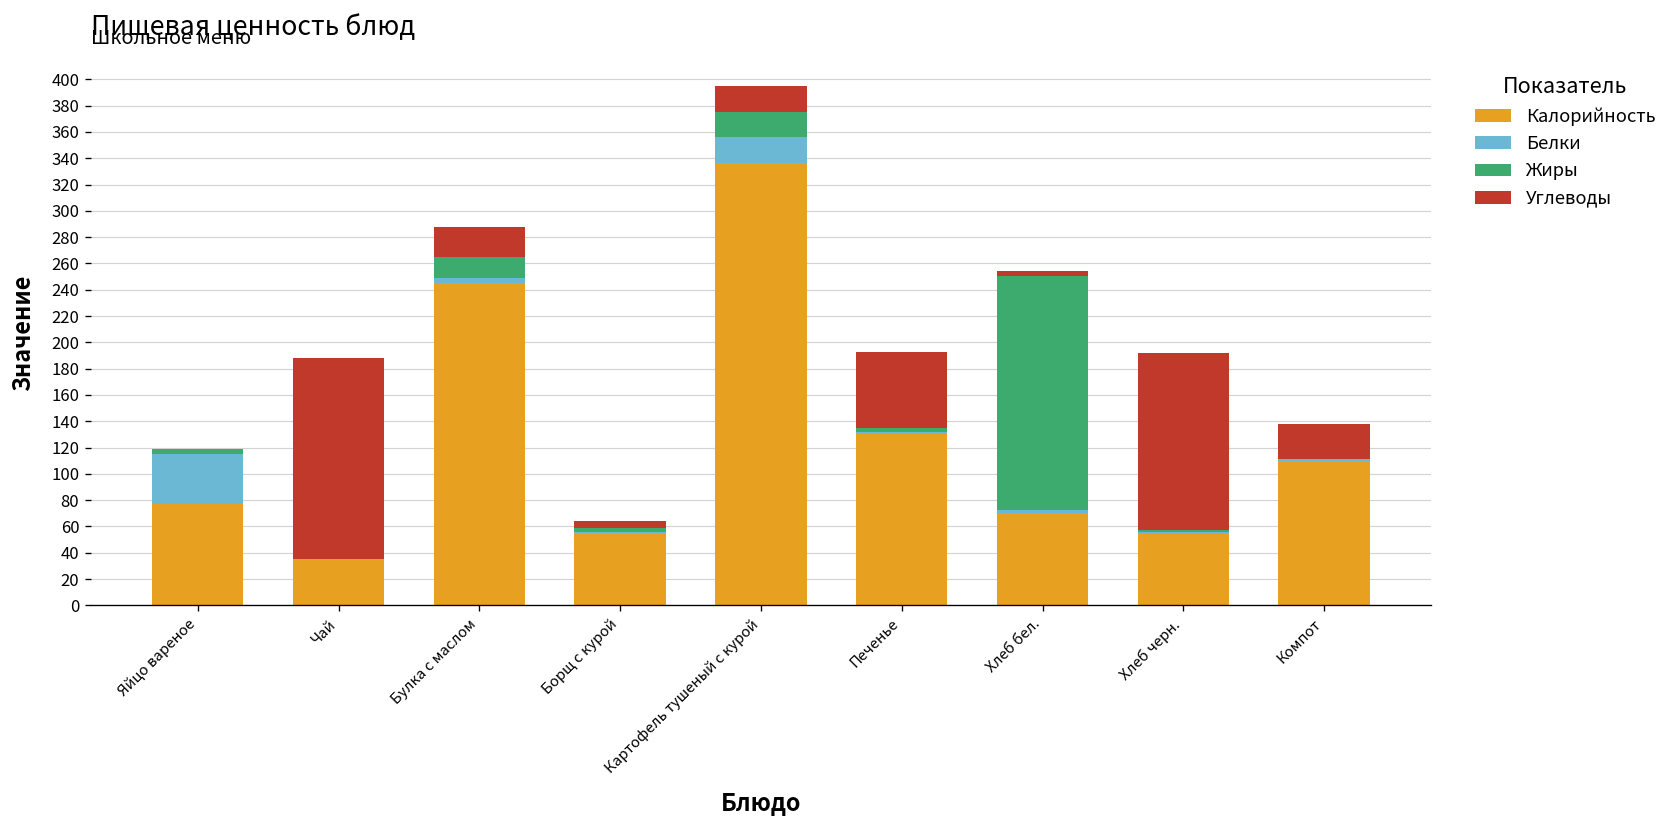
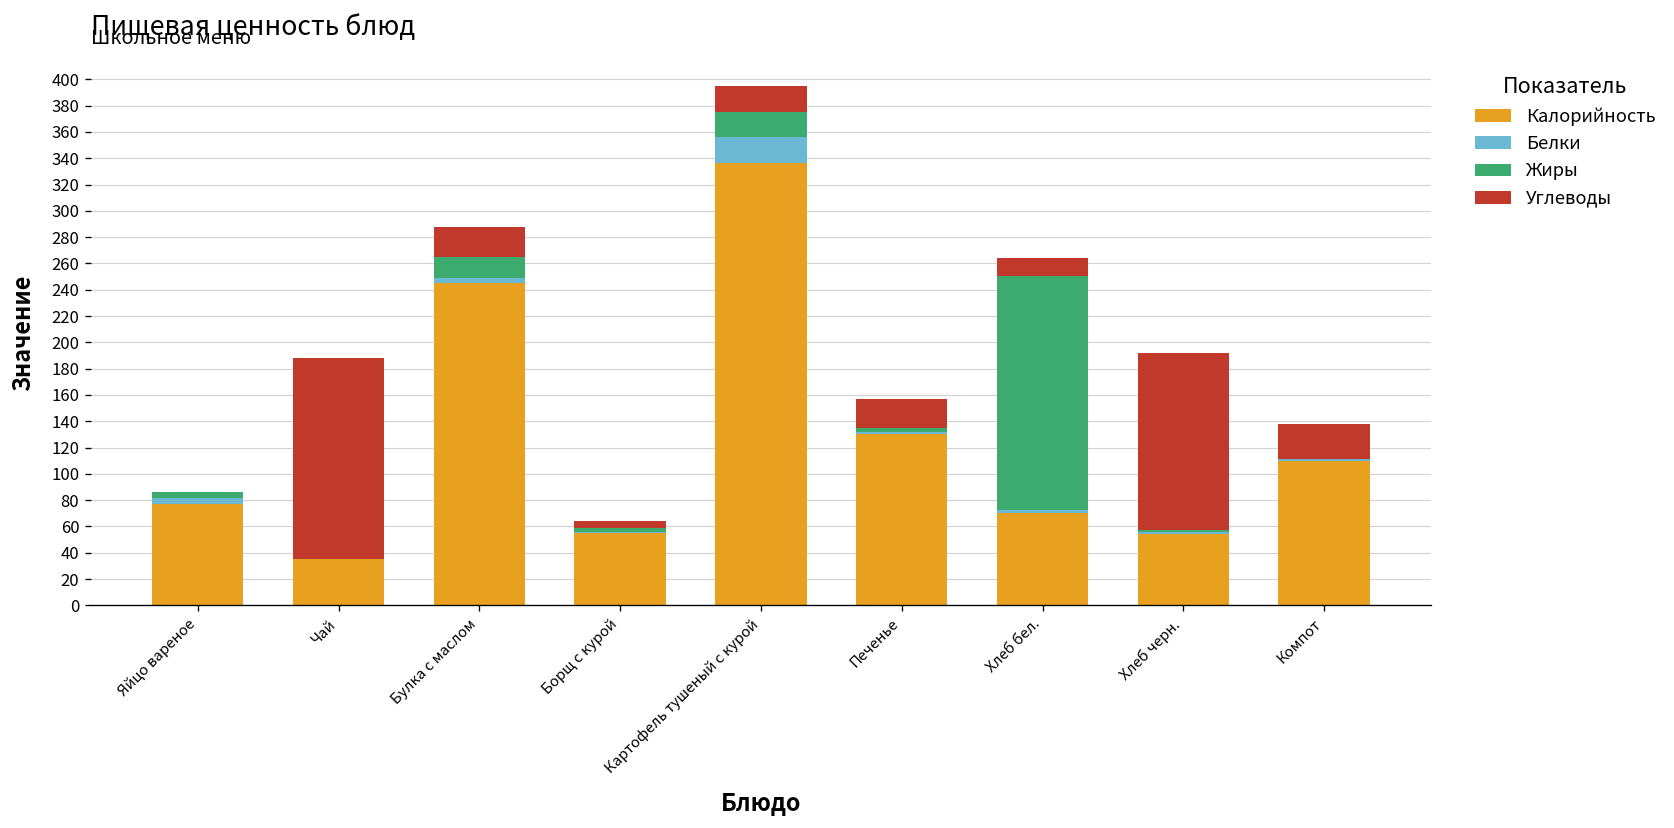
  {
    "Калорийность": {
      "Яйцо вареное": 77,
      "Чай": 35,
      "Булка с маслом": 245,
      "Борщ с курой": 55,
      "Картофель тушеный с курой": 336,
      "Печенье": 130,
      "Хлеб бел.": 70,
      "Хлеб черн.": 54,
      "Компот": 110
    },
    "Белки": {
-     "Яйцо вареное": 38,
+     "Яйцо вареное": 5,
      "Чай": 0,
      "Булка с маслом": 4,
      "Картофель тушеный с курой": 20,
      "Хлеб бел.": 2
    },
    "Жиры": {
      "Яйцо вареное": 4,
      "Чай": 0,
      "Булка с маслом": 16,
      "Борщ с курой": 3,
      "Картофель тушеный с курой": 19,
      "Печенье": 3,
      "Хлеб бел.": 178,
      "Компот": 0
    },
    "Углеводы": {
      "Яйцо вареное": 0,
      "Чай": 153,
      "Булка с маслом": 23,
      "Борщ с курой": 5,
      "Картофель тушеный с курой": 20,
-     "Печенье": 58,
-     "Хлеб бел.": 4,
+     "Печенье": 22,
+     "Хлеб бел.": 14,
      "Хлеб черн.": 135,
      "Компот": 27
    }
  }
